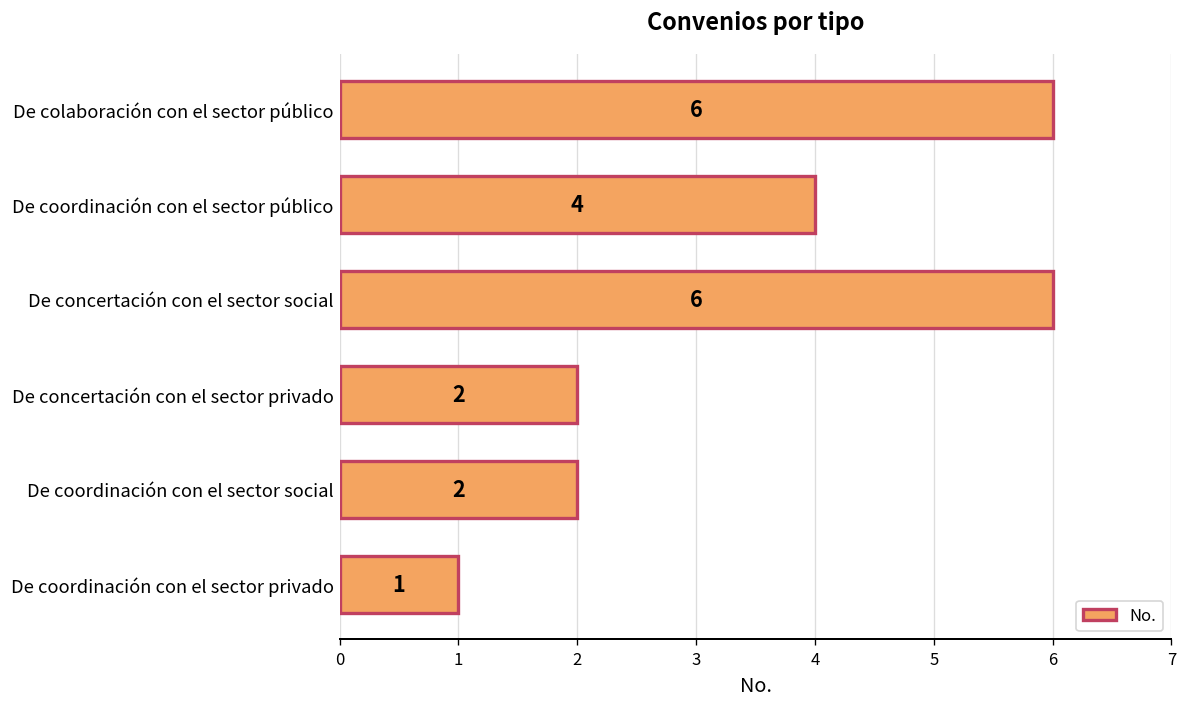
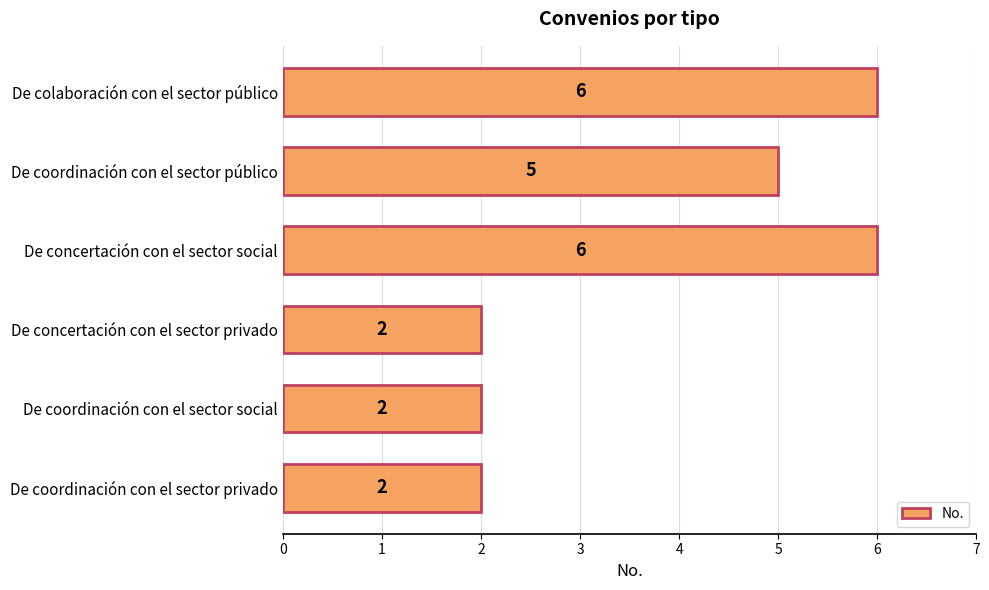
  {
    "De colaboración con el sector público": 6,
-   "De coordinación con el sector público": 4,
+   "De coordinación con el sector público": 5,
    "De concertación con el sector social": 6,
    "De concertación con el sector privado": 2,
    "De coordinación con el sector social": 2,
-   "De coordinación con el sector privado": 1
+   "De coordinación con el sector privado": 2
  }
